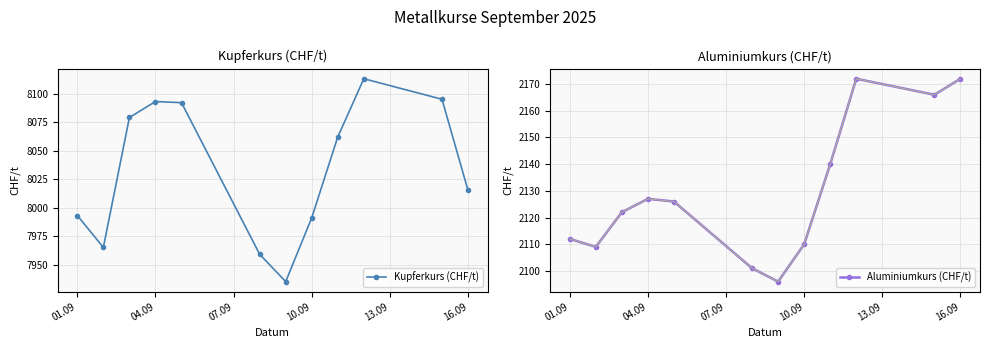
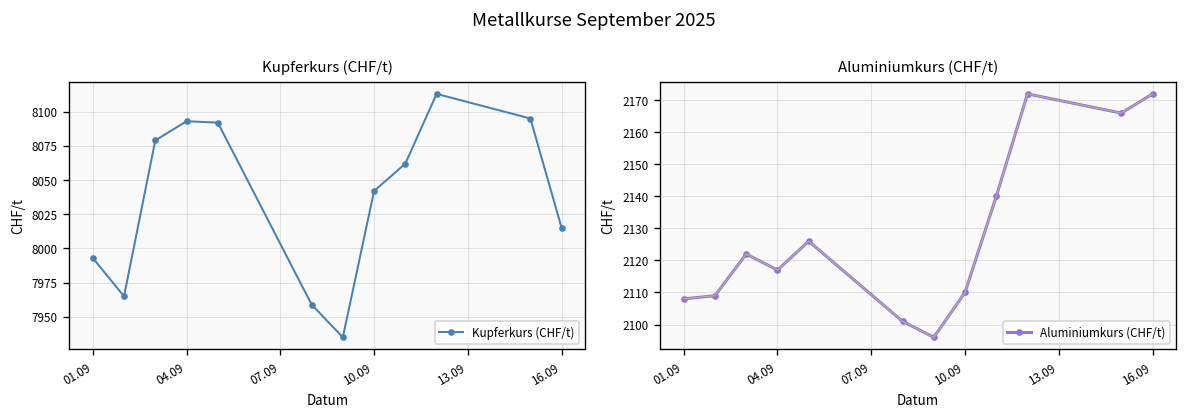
  {
    "Kupferkurs (CHF/t)": {
      "01.09": 7993,
      "04.09": 8093,
-     "10.09": 7991,
+     "10.09": 8042,
      "16.09": 8015
    },
    "Aluminiumkurs (CHF/t)": {
-     "01.09": 2112,
-     "04.09": 2127,
+     "01.09": 2108,
+     "04.09": 2117,
      "10.09": 2110,
      "16.09": 2172
    }
  }
